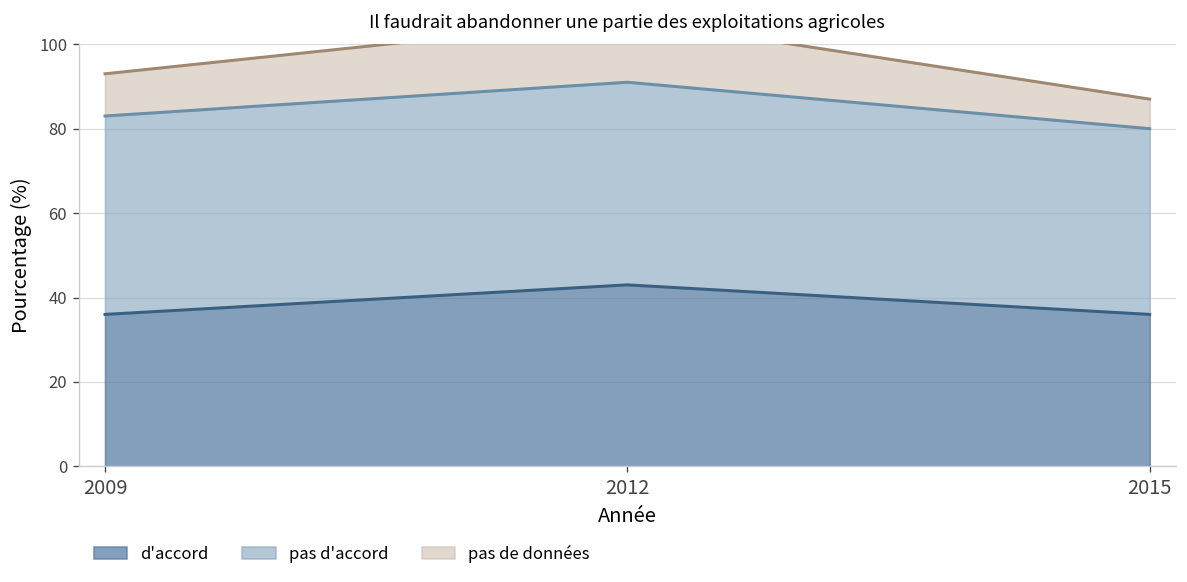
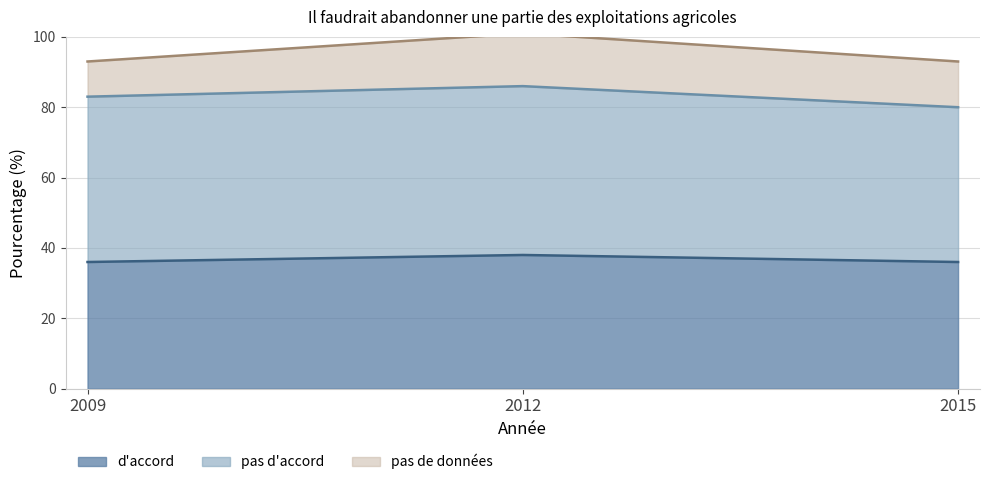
  {
    "d'accord": {
      "2009": 36,
-     "2012": 43,
+     "2012": 38,
      "2015": 36
    },
    "pas d'accord": {
      "2009": 47,
      "2012": 48,
      "2015": 44
    },
    "pas de données": {
      "2009": 10,
-     "2015": 7
+     "2015": 13
    }
  }
